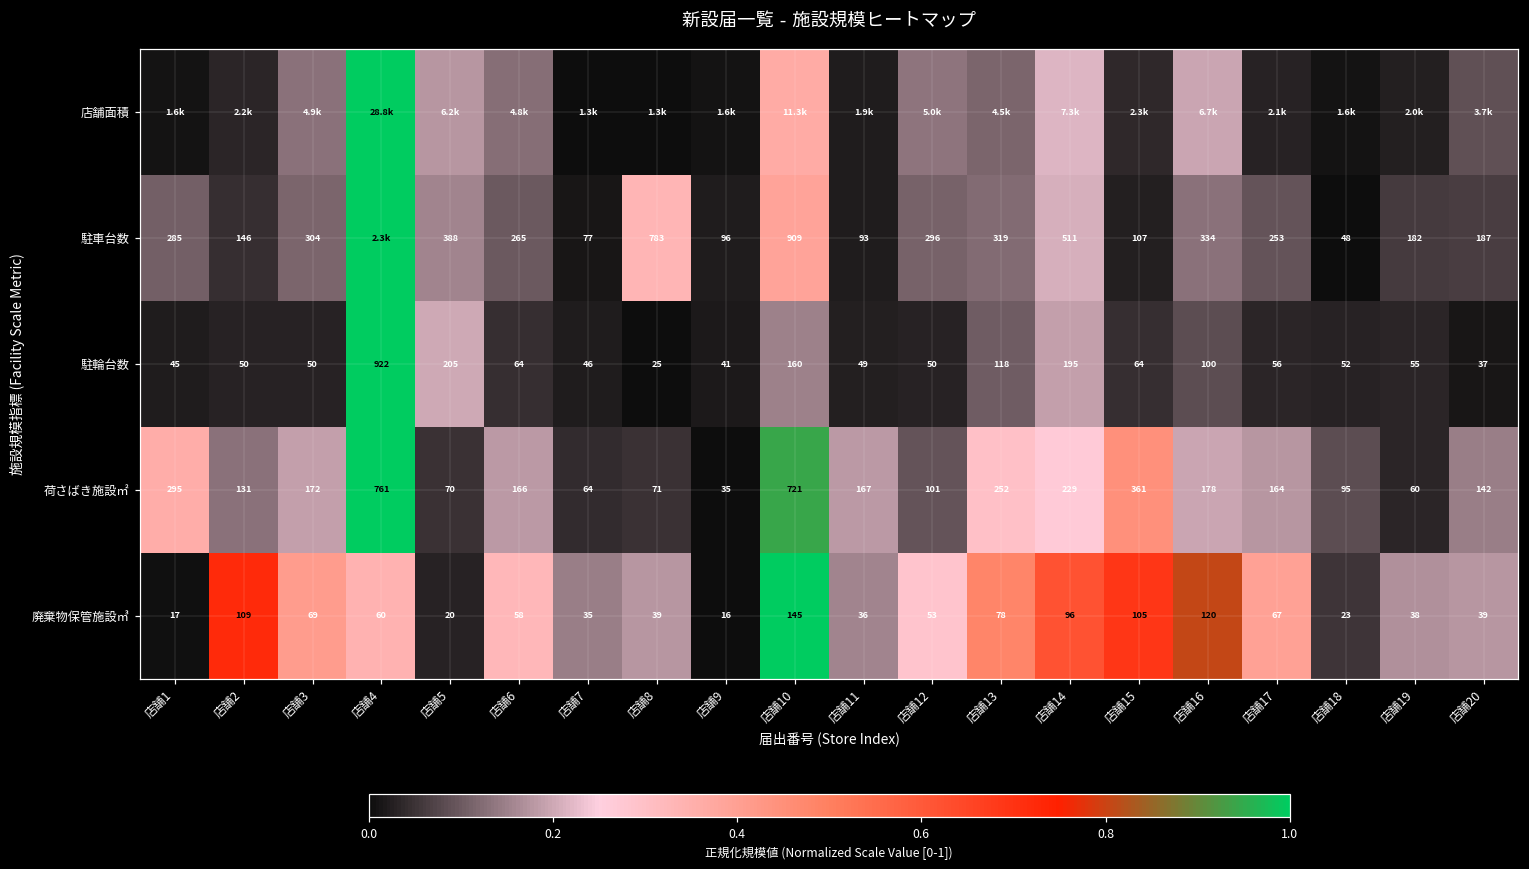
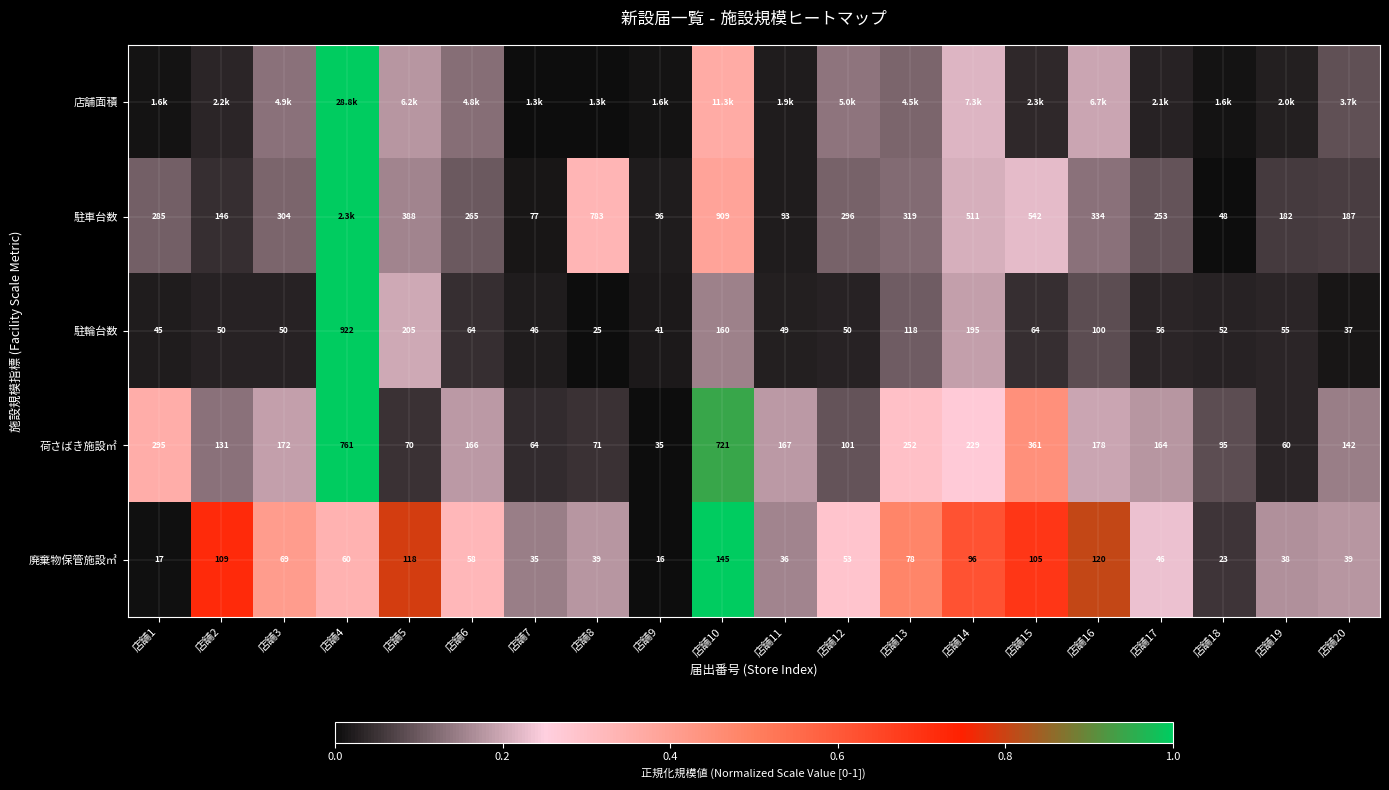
  {
    "店舗面積": {
      "店舗1": "1.6k",
      "店舗2": "2.2k",
      "店舗3": "4.9k",
      "店舗4": "28.8k",
      "店舗5": "6.2k",
      "店舗6": "4.8k",
      "店舗7": "1.3k",
      "店舗8": "1.3k",
      "店舗9": "1.6k",
      "店舗10": "11.3k",
      "店舗11": "1.9k",
      "店舗12": "5.0k",
      "店舗13": "4.5k",
      "店舗14": "7.3k",
      "店舗15": "2.3k",
      "店舗16": "6.7k",
      "店舗17": "2.1k",
      "店舗18": "1.6k",
      "店舗19": "2.0k",
      "店舗20": "3.7k"
    },
    "駐車台数": {
      "店舗1": "285",
      "店舗2": "146",
      "店舗3": "304",
      "店舗4": "2.3k",
      "店舗5": "388",
      "店舗6": "265",
      "店舗7": "77",
      "店舗8": "783",
      "店舗9": "96",
      "店舗10": "909",
      "店舗11": "93",
      "店舗12": "296",
      "店舗13": "319",
      "店舗14": "511",
-     "店舗15": "107",
+     "店舗15": "542",
      "店舗16": "334",
      "店舗17": "253",
      "店舗18": "48",
      "店舗19": "182",
      "店舗20": "187"
    },
    "駐輪台数": {
      "店舗1": "45",
      "店舗2": "50",
      "店舗3": "50",
      "店舗4": "922",
      "店舗5": "205",
      "店舗6": "64",
      "店舗7": "46",
      "店舗8": "25",
      "店舗9": "41",
      "店舗10": "160",
      "店舗11": "49",
      "店舗12": "50",
      "店舗13": "118",
      "店舗14": "195",
      "店舗15": "64",
      "店舗16": "100",
      "店舗17": "56",
      "店舗18": "52",
      "店舗19": "55",
      "店舗20": "37"
    },
    "荷さばき施設㎡": {
      "店舗1": "295",
      "店舗2": "131",
      "店舗3": "172",
      "店舗4": "761",
      "店舗5": "70",
      "店舗6": "166",
      "店舗7": "64",
      "店舗8": "71",
      "店舗9": "35",
      "店舗10": "721",
      "店舗11": "167",
      "店舗12": "101",
      "店舗13": "252",
      "店舗14": "229",
      "店舗15": "361",
      "店舗16": "178",
      "店舗17": "164",
      "店舗18": "95",
      "店舗19": "60",
      "店舗20": "142"
    },
    "廃棄物保管施設㎥": {
      "店舗1": "17",
      "店舗2": "109",
      "店舗3": "69",
      "店舗4": "60",
-     "店舗5": "20",
+     "店舗5": "118",
      "店舗6": "58",
      "店舗7": "35",
      "店舗8": "39",
      "店舗9": "16",
      "店舗10": "145",
      "店舗11": "36",
      "店舗12": "53",
      "店舗13": "78",
      "店舗14": "96",
      "店舗15": "105",
      "店舗16": "120",
-     "店舗17": "67",
+     "店舗17": "46",
      "店舗18": "23",
      "店舗19": "38",
      "店舗20": "39"
    }
  }
